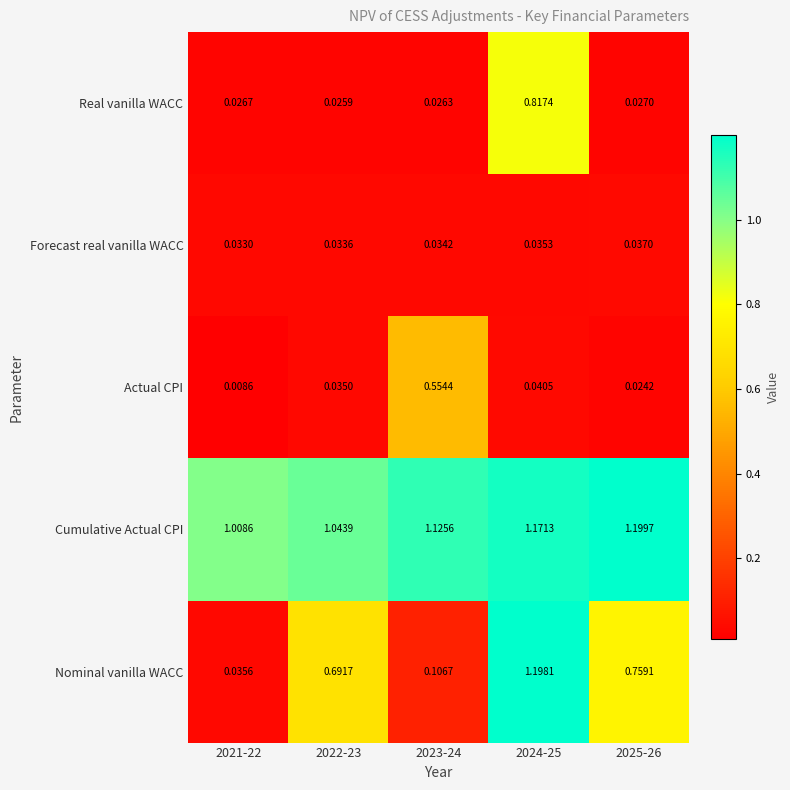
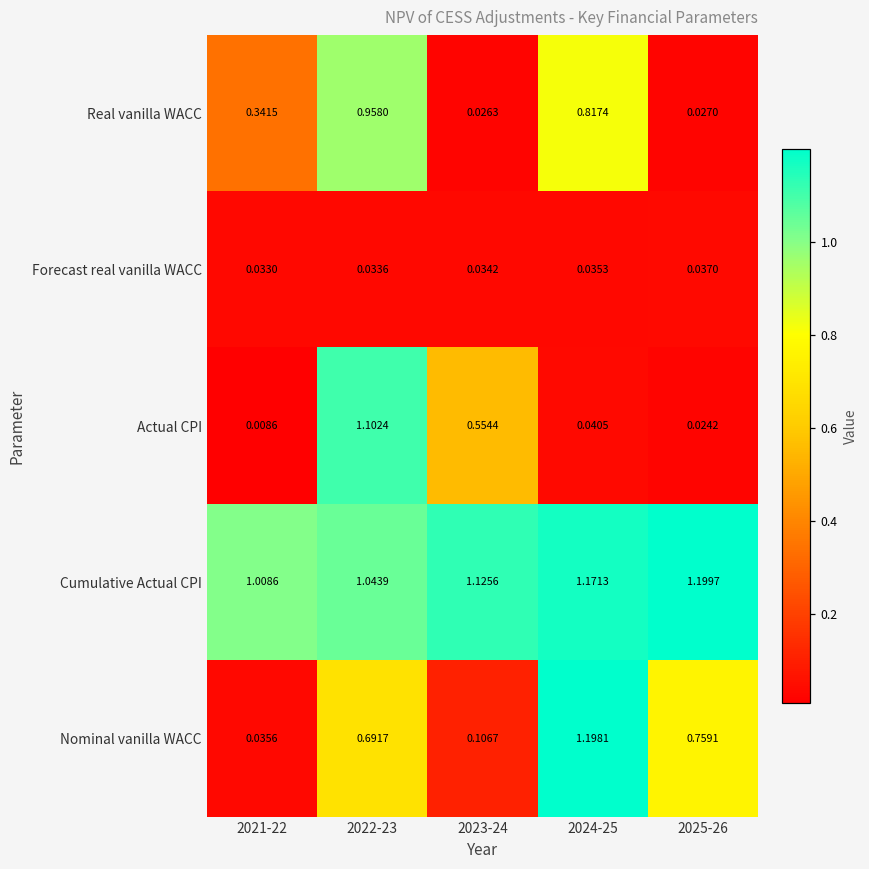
  {
    "Real vanilla WACC": {
-     "2021-22": 0.0267,
-     "2022-23": 0.0259,
+     "2021-22": 0.3415,
+     "2022-23": 0.9580,
      "2023-24": 0.0263,
      "2024-25": 0.8174,
      "2025-26": 0.0270
    },
    "Forecast real vanilla WACC": {
      "2021-22": 0.0330,
      "2022-23": 0.0336,
      "2023-24": 0.0342,
      "2024-25": 0.0353,
      "2025-26": 0.0370
    },
    "Actual CPI": {
      "2021-22": 0.0086,
-     "2022-23": 0.0350,
+     "2022-23": 1.1024,
      "2023-24": 0.5544,
      "2024-25": 0.0405,
      "2025-26": 0.0242
    },
    "Cumulative Actual CPI": {
      "2021-22": 1.0086,
      "2022-23": 1.0439,
      "2023-24": 1.1256,
      "2024-25": 1.1713,
      "2025-26": 1.1997
    },
    "Nominal vanilla WACC": {
      "2021-22": 0.0356,
      "2022-23": 0.6917,
      "2023-24": 0.1067,
      "2024-25": 1.1981,
      "2025-26": 0.7591
    }
  }
